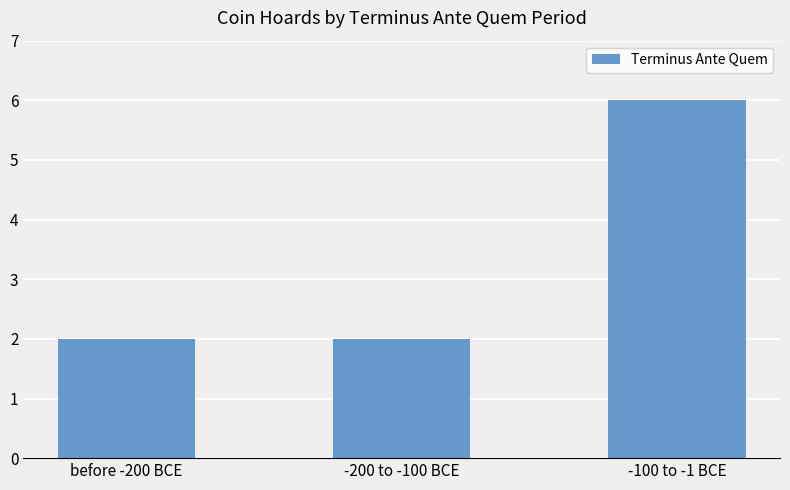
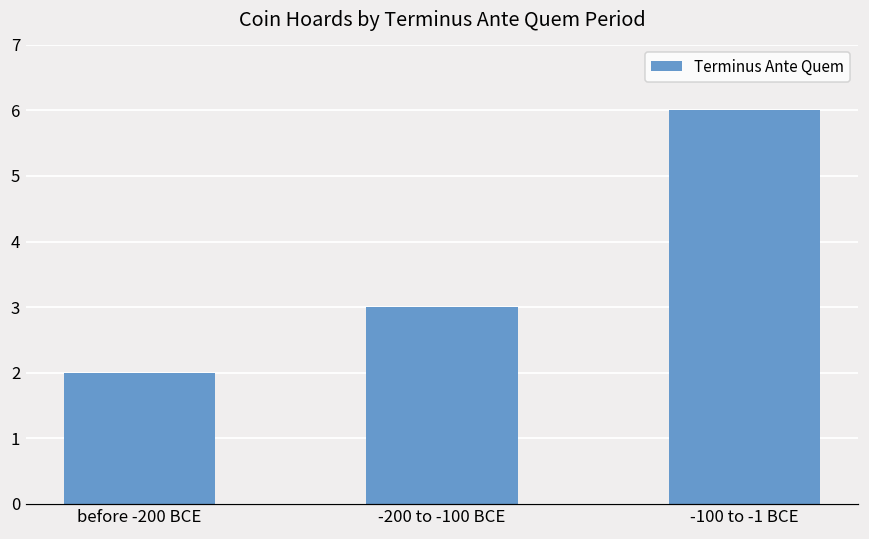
  {
    "before -200 BCE": 2,
-   "-200 to -100 BCE": 2,
+   "-200 to -100 BCE": 3,
    "-100 to -1 BCE": 6
  }
